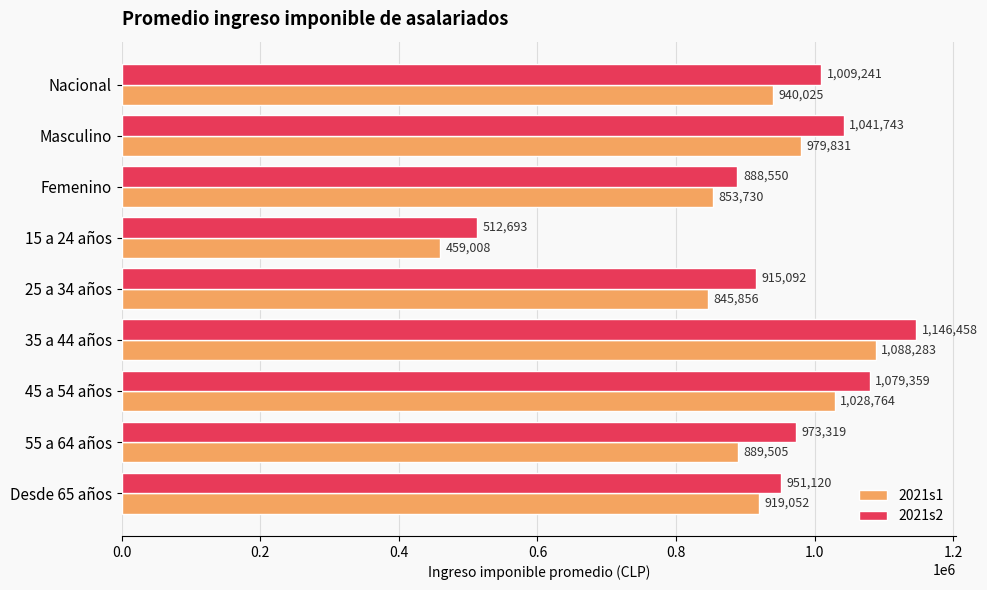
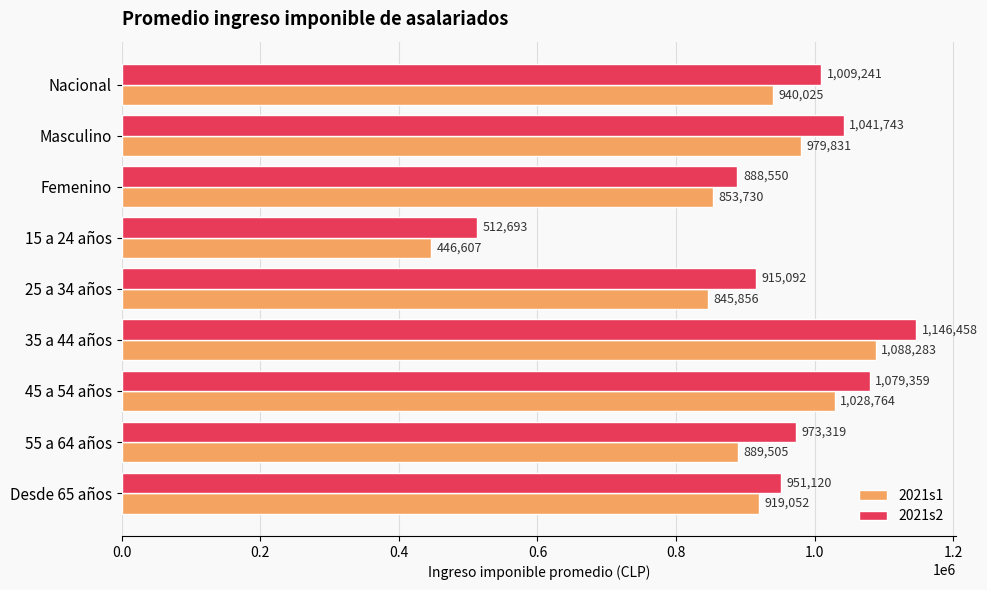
  {
    "2021s1": {
      "Nacional": "940,025",
      "Masculino": "979,831",
      "Femenino": "853,730",
-     "15 a 24 años": "459,008",
+     "15 a 24 años": "446,607",
      "25 a 34 años": "845,856",
      "35 a 44 años": "1,088,283",
      "45 a 54 años": "1,028,764",
      "55 a 64 años": "889,505",
      "Desde 65 años": "919,052"
    },
    "2021s2": {
      "Nacional": "1,009,241",
      "Masculino": "1,041,743",
      "Femenino": "888,550",
      "15 a 24 años": "512,693",
      "25 a 34 años": "915,092",
      "35 a 44 años": "1,146,458",
      "45 a 54 años": "1,079,359",
      "55 a 64 años": "973,319",
      "Desde 65 años": "951,120"
    }
  }
